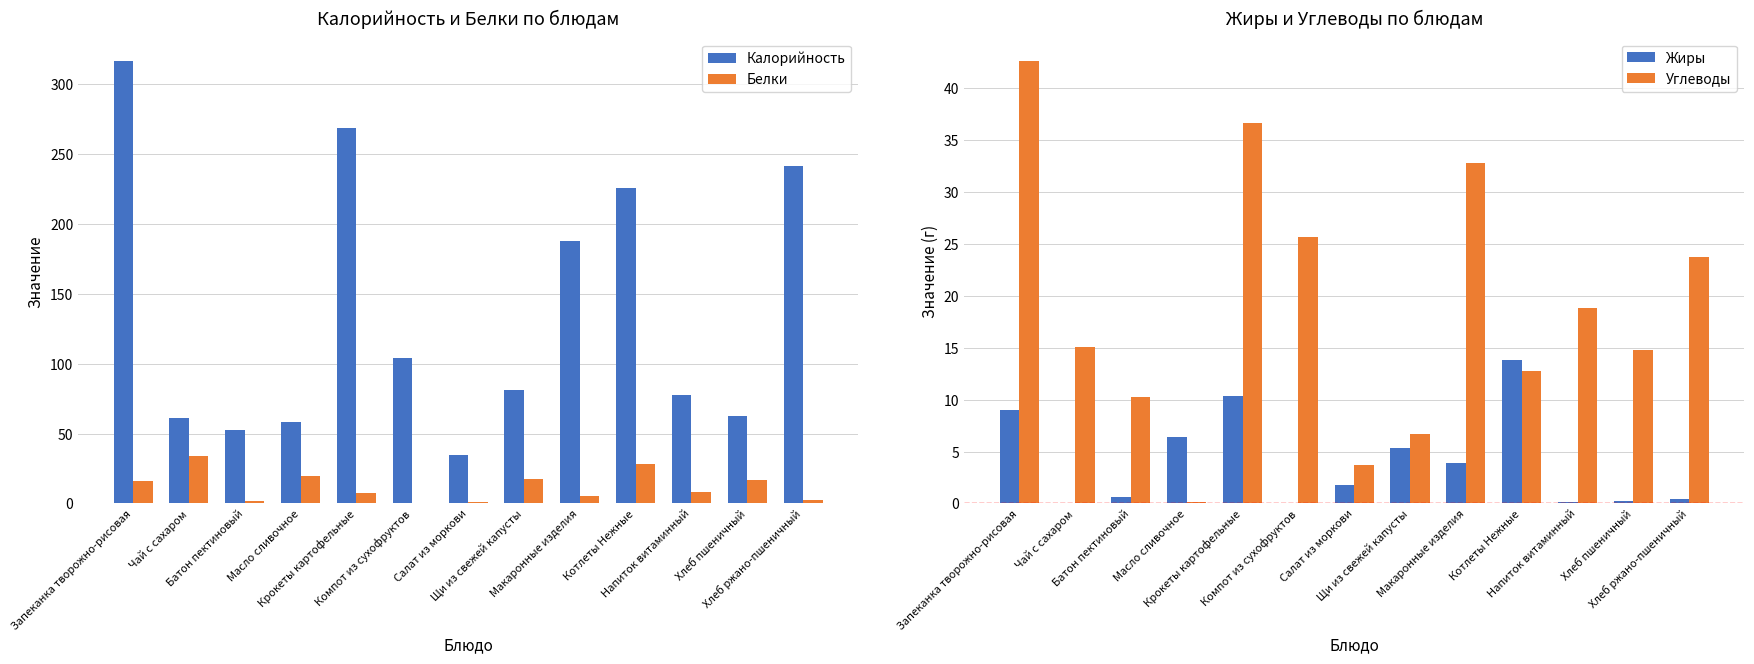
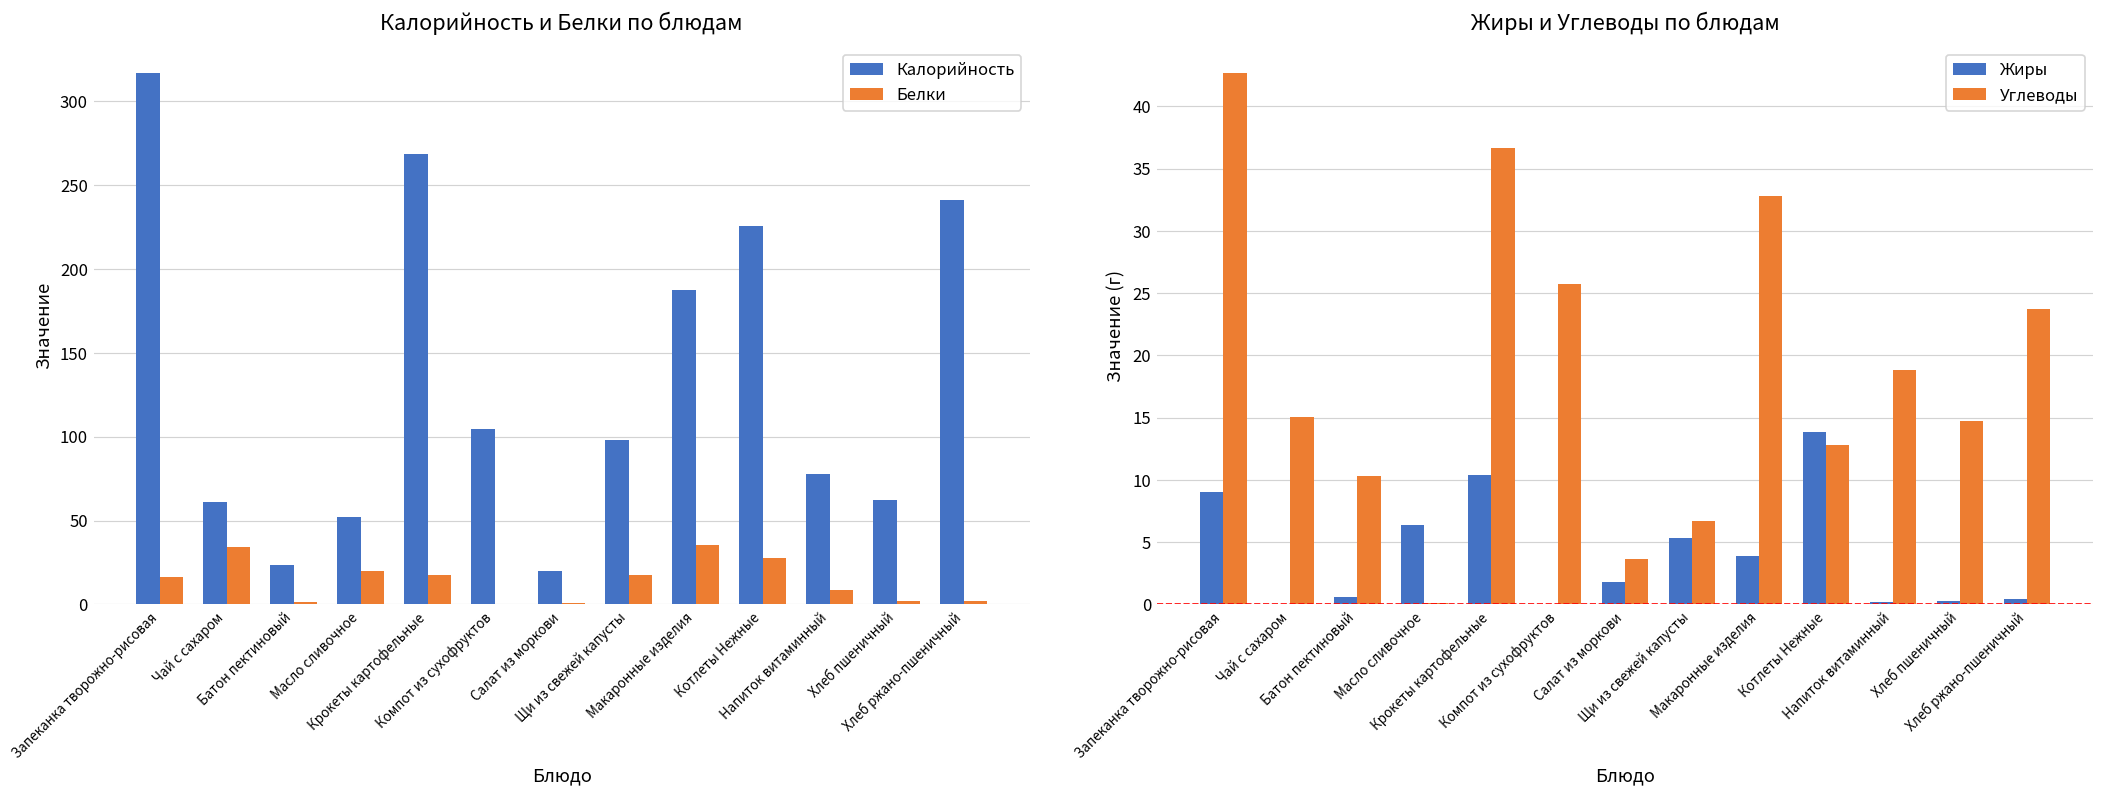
  {
    "Калорийность и Белки по блюдам": {
      "Калорийность": {
        "Запеканка творожно-рисовая": 317,
        "Чай с сахаром": 61,
-       "Батон пектиновый": 52,
-       "Масло сливочное": 58,
+       "Батон пектиновый": 23,
+       "Масло сливочное": 52,
        "Крокеты картофельные": 269,
        "Компот из сухофруктов": 104,
-       "Салат из моркови": 34,
-       "Щи из свежей капусты": 81,
+       "Салат из моркови": 20,
+       "Щи из свежей капусты": 98,
        "Макаронные изделия": 188,
        "Котлеты Нежные": 226,
        "Напиток витаминный": 78,
        "Хлеб пшеничный": 62,
        "Хлеб ржано-пшеничный": 241
      },
      "Белки": {
        "Запеканка творожно-рисовая": 16,
        "Чай с сахаром": 34,
        "Масло сливочное": 20,
-       "Крокеты картофельные": 7,
+       "Крокеты картофельные": 18,
        "Щи из свежей капусты": 17,
-       "Макаронные изделия": 5,
+       "Макаронные изделия": 35,
        "Котлеты Нежные": 28,
        "Напиток витаминный": 9,
-       "Хлеб пшеничный": 16,
+       "Хлеб пшеничный": 2,
        "Хлеб ржано-пшеничный": 2
      }
    },
    "Жиры и Углеводы по блюдам": {
      "Жиры": {
        "Запеканка творожно-рисовая": 9.0,
        "Батон пектиновый": 0.6,
        "Масло сливочное": 6.4,
        "Крокеты картофельные": 10.4,
        "Компот из сухофруктов": 0.0,
        "Салат из моркови": 1.8,
        "Щи из свежей капусты": 5.3,
        "Макаронные изделия": 3.9,
        "Котлеты Нежные": 13.9,
        "Хлеб ржано-пшеничный": 0.4
      },
      "Углеводы": {
        "Запеканка творожно-рисовая": 42.7,
        "Чай с сахаром": 15.0,
        "Батон пектиновый": 10.3,
        "Крокеты картофельные": 36.6,
        "Компот из сухофруктов": 25.7,
        "Салат из моркови": 3.7,
        "Щи из свежей капусты": 6.7,
        "Макаронные изделия": 32.8,
        "Котлеты Нежные": 12.8,
        "Напиток витаминный": 18.8,
        "Хлеб пшеничный": 14.8,
        "Хлеб ржано-пшеничный": 23.8
      }
    }
  }
